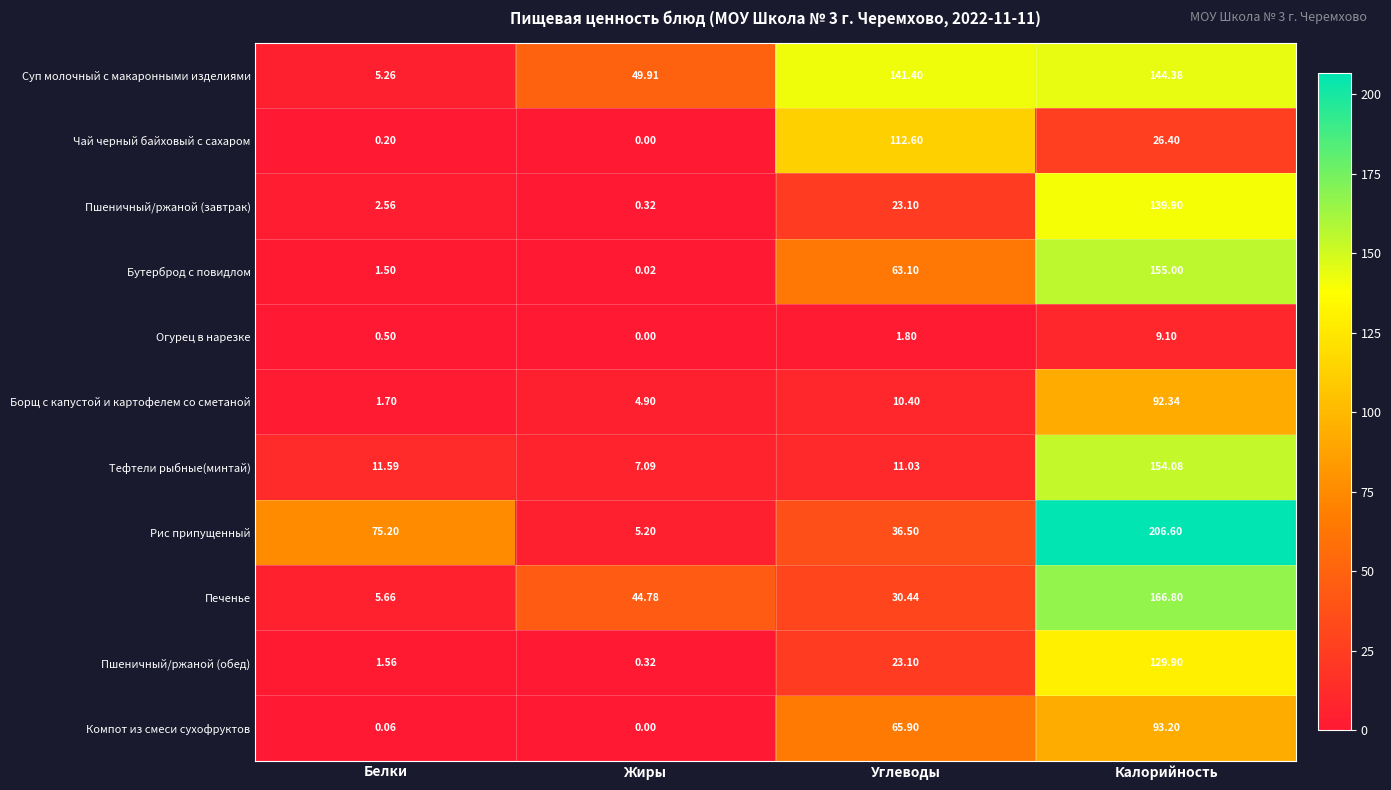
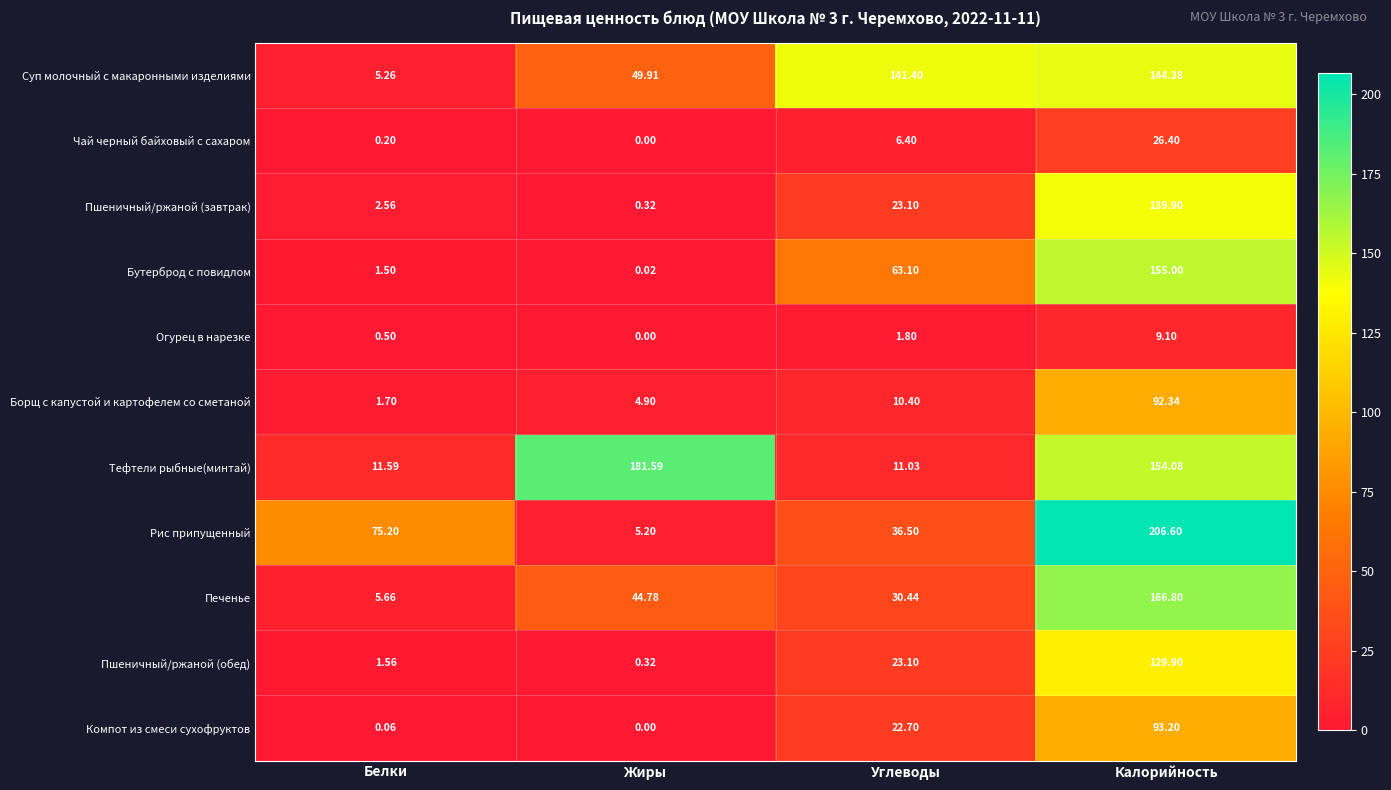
  {
    "Суп молочный с макаронными изделиями": {
      "Белки": 5.26,
      "Жиры": 49.91,
      "Углеводы": 141.40,
      "Калорийность": 144.38
    },
    "Чай черный байховый с сахаром": {
      "Белки": 0.20,
      "Жиры": 0.00,
-     "Углеводы": 112.60,
+     "Углеводы": 6.40,
      "Калорийность": 26.40
    },
    "Пшеничный/ржаной (завтрак)": {
      "Белки": 2.56,
      "Жиры": 0.32,
      "Углеводы": 23.10,
      "Калорийность": 139.90
    },
    "Бутерброд с повидлом": {
      "Белки": 1.50,
      "Жиры": 0.02,
      "Углеводы": 63.10,
      "Калорийность": 155.00
    },
    "Огурец в нарезке": {
      "Белки": 0.50,
      "Жиры": 0.00,
      "Углеводы": 1.80,
      "Калорийность": 9.10
    },
    "Борщ с капустой и картофелем со сметаной": {
      "Белки": 1.70,
      "Жиры": 4.90,
      "Углеводы": 10.40,
      "Калорийность": 92.34
    },
    "Тефтели рыбные(минтай)": {
      "Белки": 11.59,
-     "Жиры": 7.09,
+     "Жиры": 181.59,
      "Углеводы": 11.03,
      "Калорийность": 154.08
    },
    "Рис припущенный": {
      "Белки": 75.20,
      "Жиры": 5.20,
      "Углеводы": 36.50,
      "Калорийность": 206.60
    },
    "Печенье": {
      "Белки": 5.66,
      "Жиры": 44.78,
      "Углеводы": 30.44,
      "Калорийность": 166.80
    },
    "Пшеничный/ржаной (обед)": {
      "Белки": 1.56,
      "Жиры": 0.32,
      "Углеводы": 23.10,
      "Калорийность": 129.90
    },
    "Компот из смеси сухофруктов": {
      "Белки": 0.06,
      "Жиры": 0.00,
-     "Углеводы": 65.90,
+     "Углеводы": 22.70,
      "Калорийность": 93.20
    }
  }
